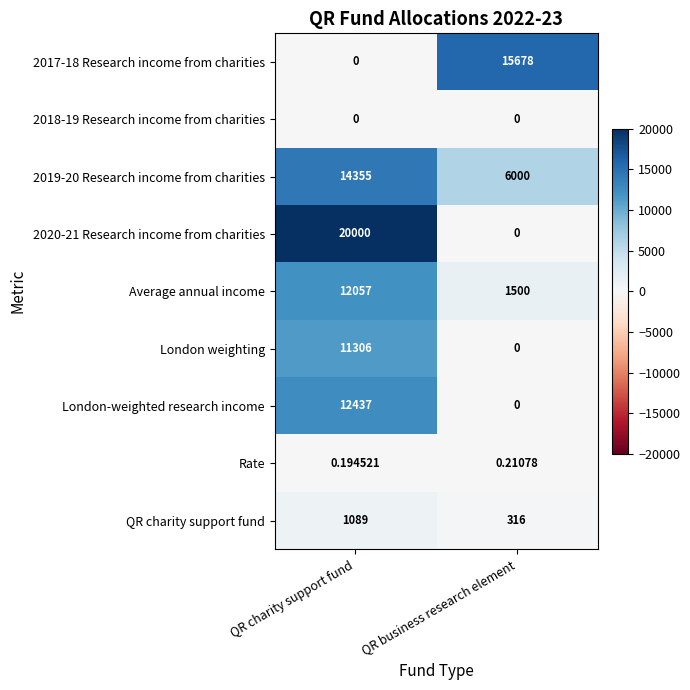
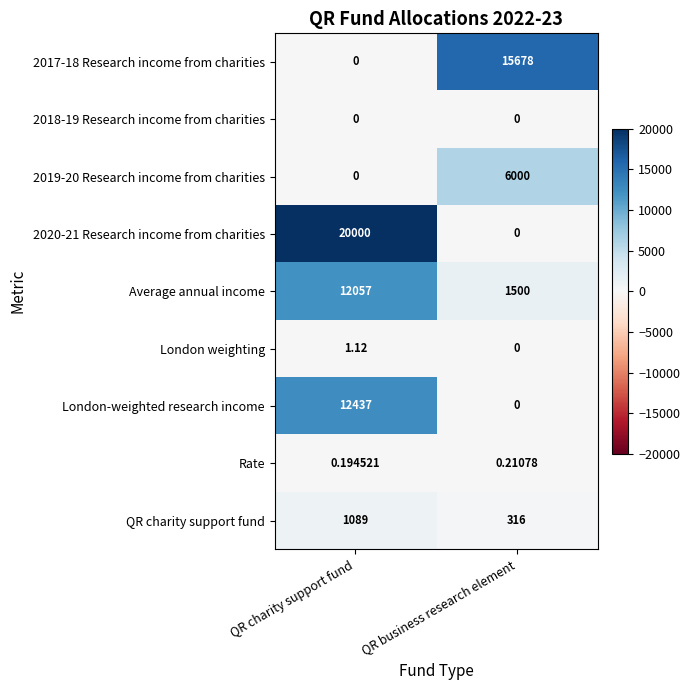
  {
    "2017-18 Research income from charities": {
      "QR charity support fund": 0,
      "QR business research element": 15678
    },
    "2018-19 Research income from charities": {
      "QR charity support fund": 0,
      "QR business research element": 0
    },
    "2019-20 Research income from charities": {
-     "QR charity support fund": 14355,
+     "QR charity support fund": 0,
      "QR business research element": 6000
    },
    "2020-21 Research income from charities": {
      "QR charity support fund": 20000,
      "QR business research element": 0
    },
    "Average annual income": {
      "QR charity support fund": 12057,
      "QR business research element": 1500
    },
    "London weighting": {
-     "QR charity support fund": 11306,
+     "QR charity support fund": 1.12,
      "QR business research element": 0
    },
    "London-weighted research income": {
      "QR charity support fund": 12437,
      "QR business research element": 0
    },
    "Rate": {
      "QR charity support fund": 0.194521,
      "QR business research element": 0.21078
    },
    "QR charity support fund": {
      "QR charity support fund": 1089,
      "QR business research element": 316
    }
  }
